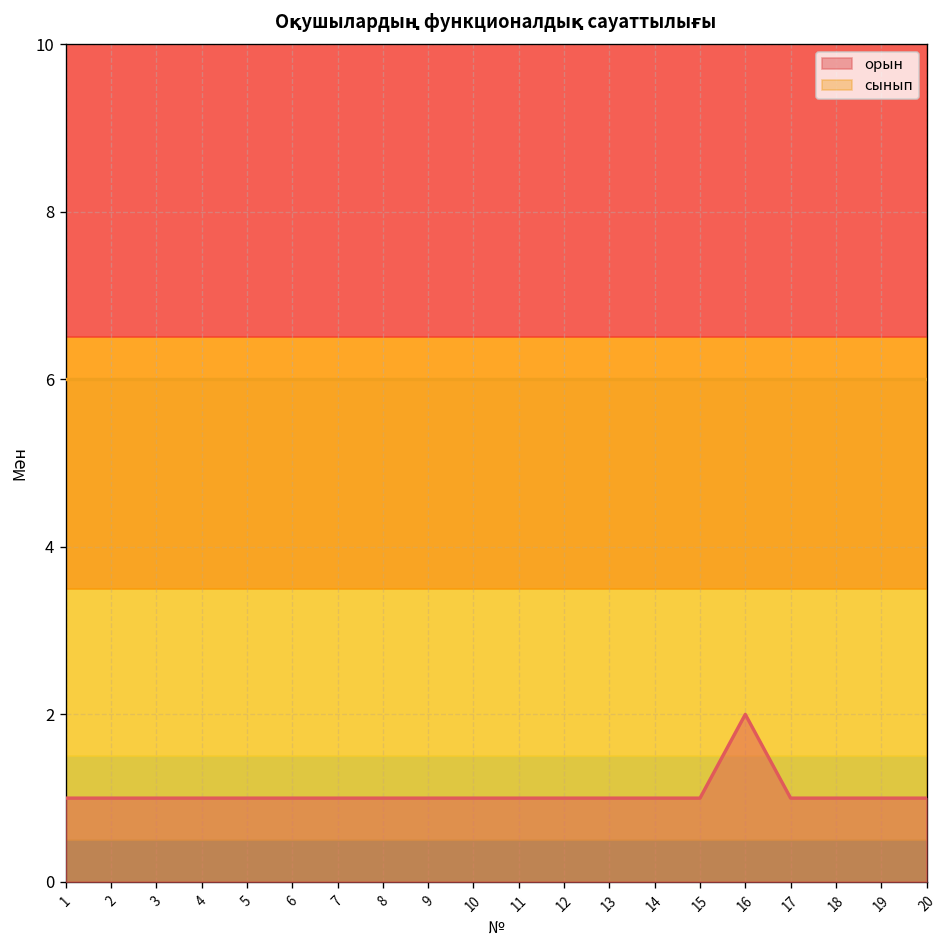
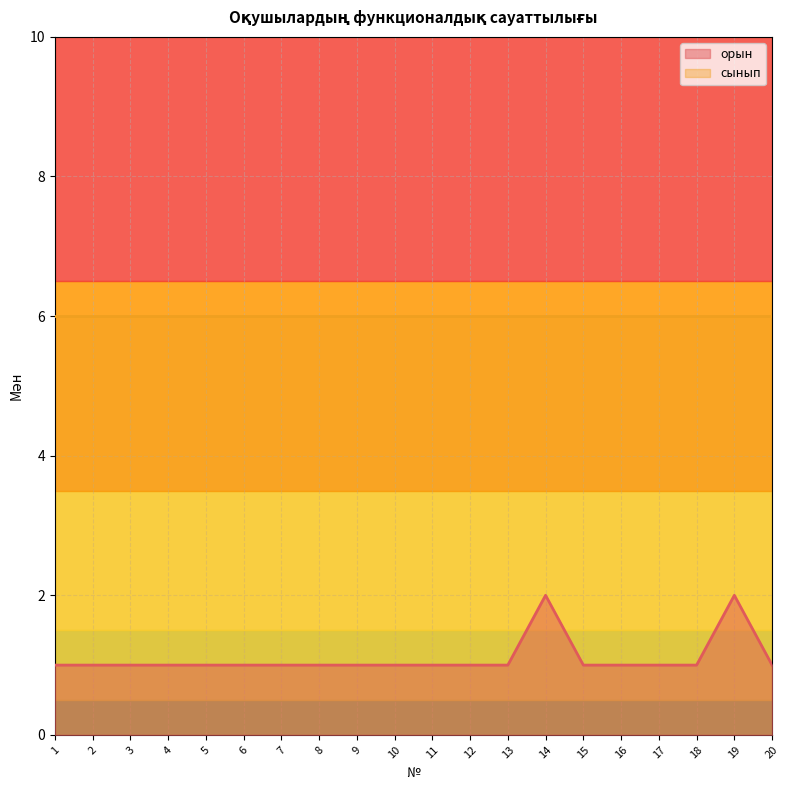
  {
    "орын": {
      "1": 1,
      "2": 1,
      "3": 1,
      "4": 1,
      "5": 1,
      "6": 1,
      "7": 1,
      "8": 1,
      "9": 1,
      "10": 1,
      "11": 1,
      "12": 1,
      "13": 1,
-     "14": 1,
+     "14": 2,
      "15": 1,
-     "16": 2,
+     "16": 1,
      "17": 1,
      "18": 1,
-     "19": 1,
+     "19": 2,
      "20": 1
    },
    "сынып": {
      "1": 6,
      "2": 6,
      "3": 6,
      "4": 6,
      "5": 6,
      "6": 6,
      "7": 6,
      "8": 6,
      "9": 6,
      "10": 6,
      "11": 6,
      "12": 6,
      "13": 6,
      "14": 6,
      "15": 6,
      "16": 6,
      "17": 6,
      "18": 6,
      "19": 6,
      "20": 6
    }
  }
